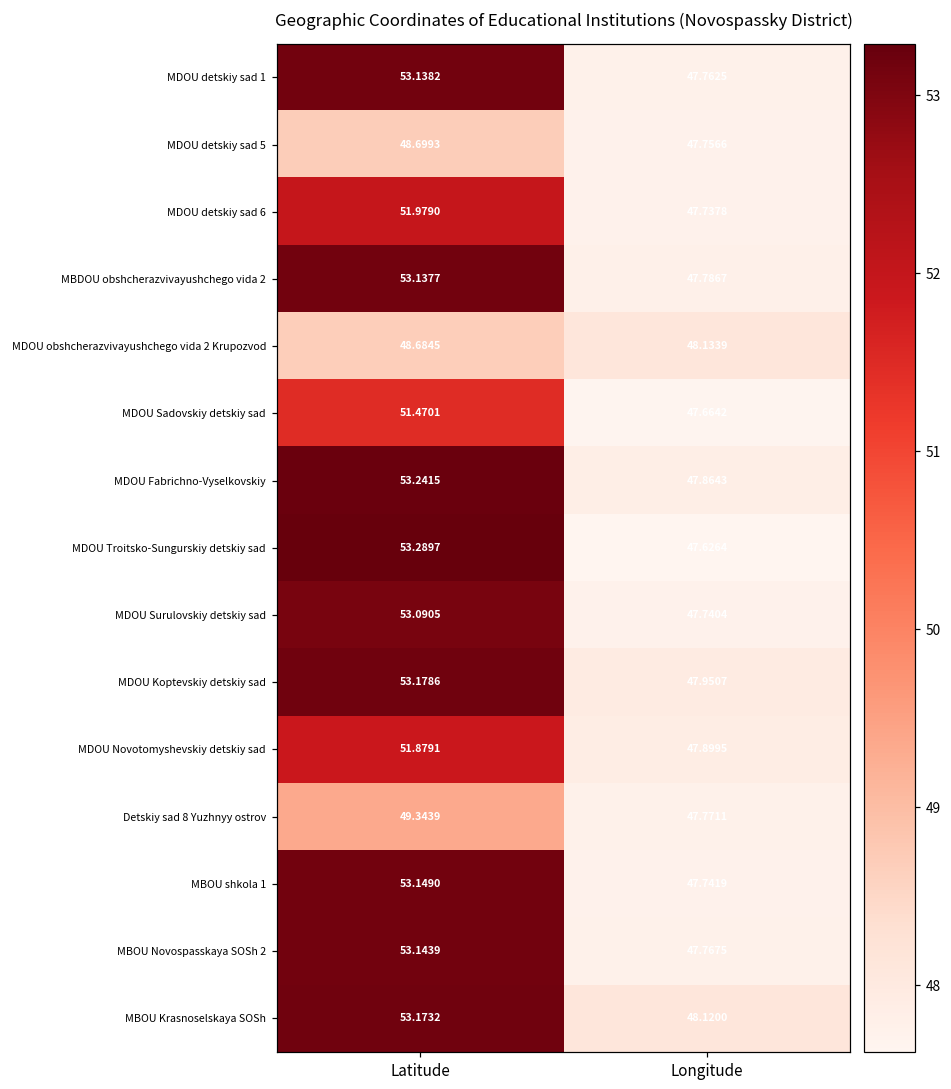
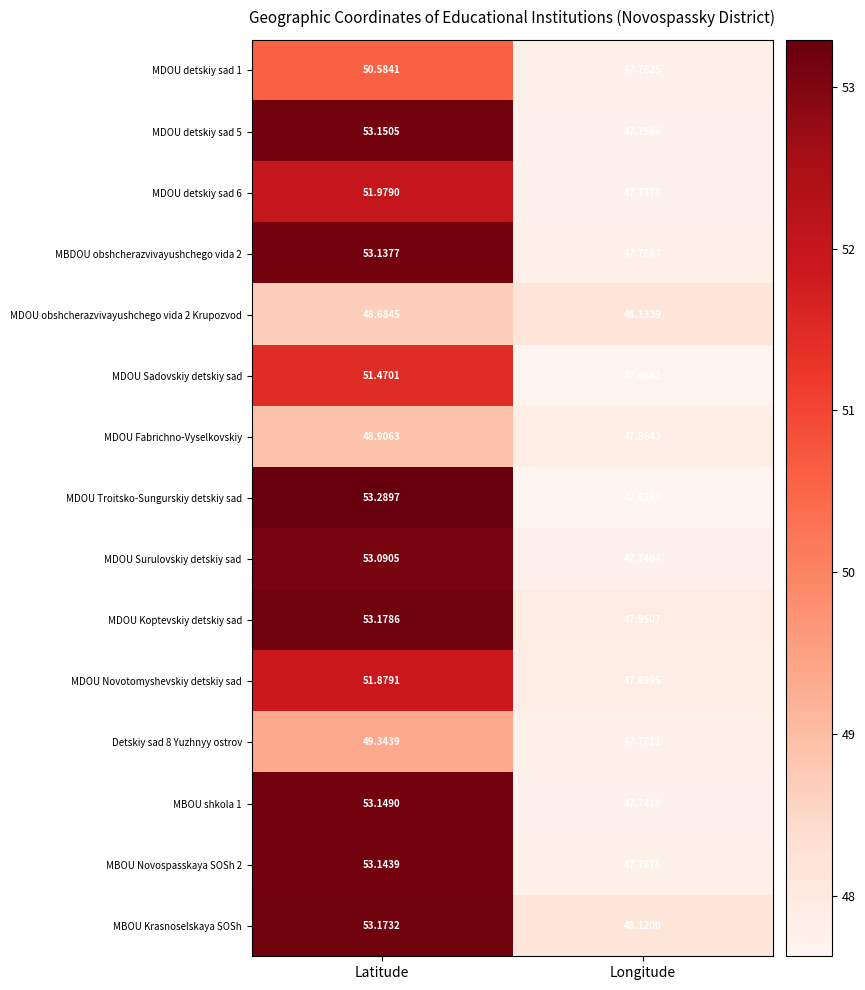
  {
    "MDOU detskiy sad 1": {
-     "Latitude": 53.1382
+     "Latitude": 50.5841
    },
    "MDOU detskiy sad 5": {
-     "Latitude": 48.6993
+     "Latitude": 53.1505
    },
    "MDOU detskiy sad 6": {
      "Latitude": 51.9790
    },
    "MBDOU obshcherazvivayushchego vida 2": {
      "Latitude": 53.1377
    },
    "MDOU obshcherazvivayushchego vida 2 Krupozvod": {
      "Latitude": 48.6845
    },
    "MDOU Sadovskiy detskiy sad": {
      "Latitude": 51.4701
    },
    "MDOU Fabrichno-Vyselkovskiy": {
-     "Latitude": 53.2415
+     "Latitude": 48.9063
    },
    "MDOU Troitsko-Sungurskiy detskiy sad": {
      "Latitude": 53.2897
    },
    "MDOU Surulovskiy detskiy sad": {
      "Latitude": 53.0905
    },
    "MDOU Koptevskiy detskiy sad": {
      "Latitude": 53.1786
    },
    "MDOU Novotomyshevskiy detskiy sad": {
      "Latitude": 51.8791
    },
    "Detskiy sad 8 Yuzhnyy ostrov": {
      "Latitude": 49.3439
    },
    "MBOU shkola 1": {
      "Latitude": 53.1490
    },
    "MBOU Novospasskaya SOSh 2": {
      "Latitude": 53.1439
    },
    "MBOU Krasnoselskaya SOSh": {
      "Latitude": 53.1732
    }
  }
